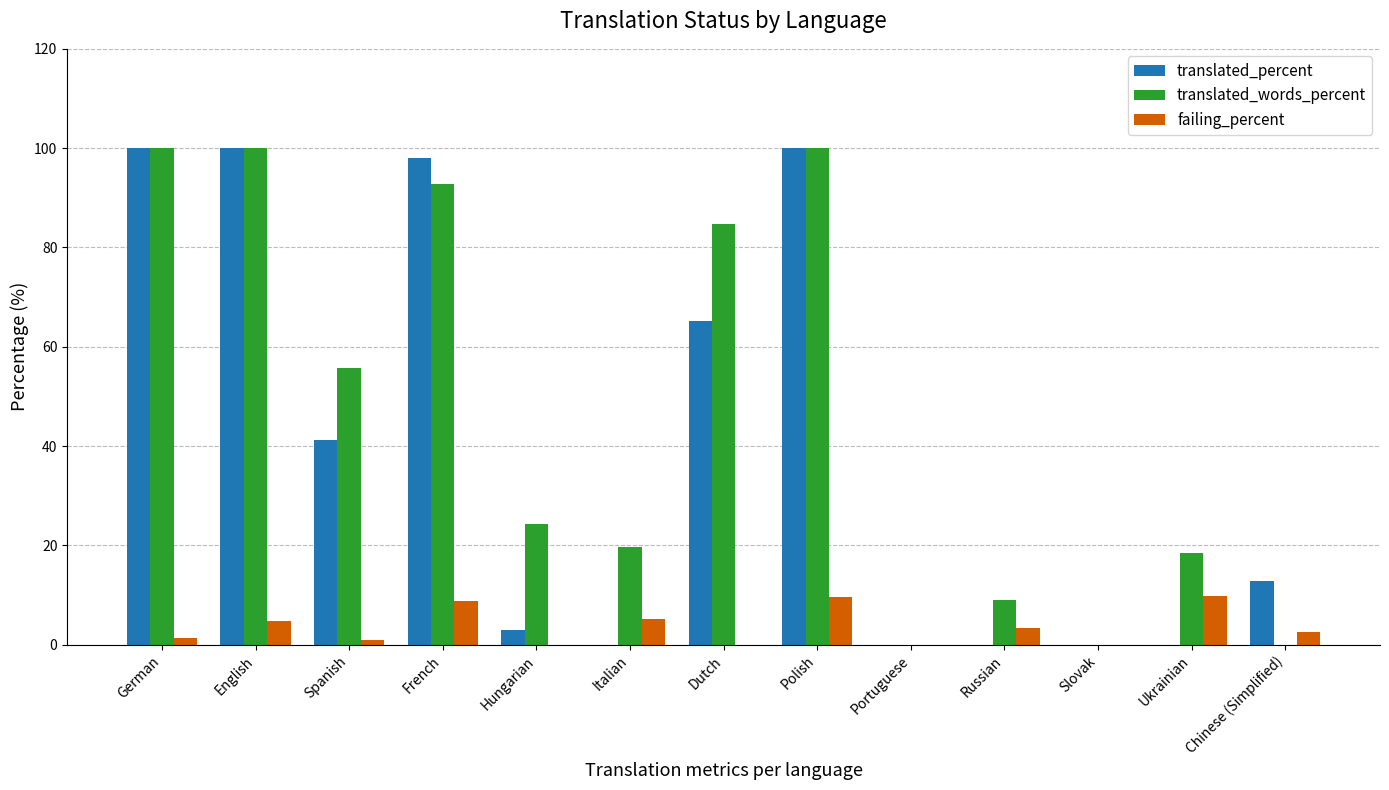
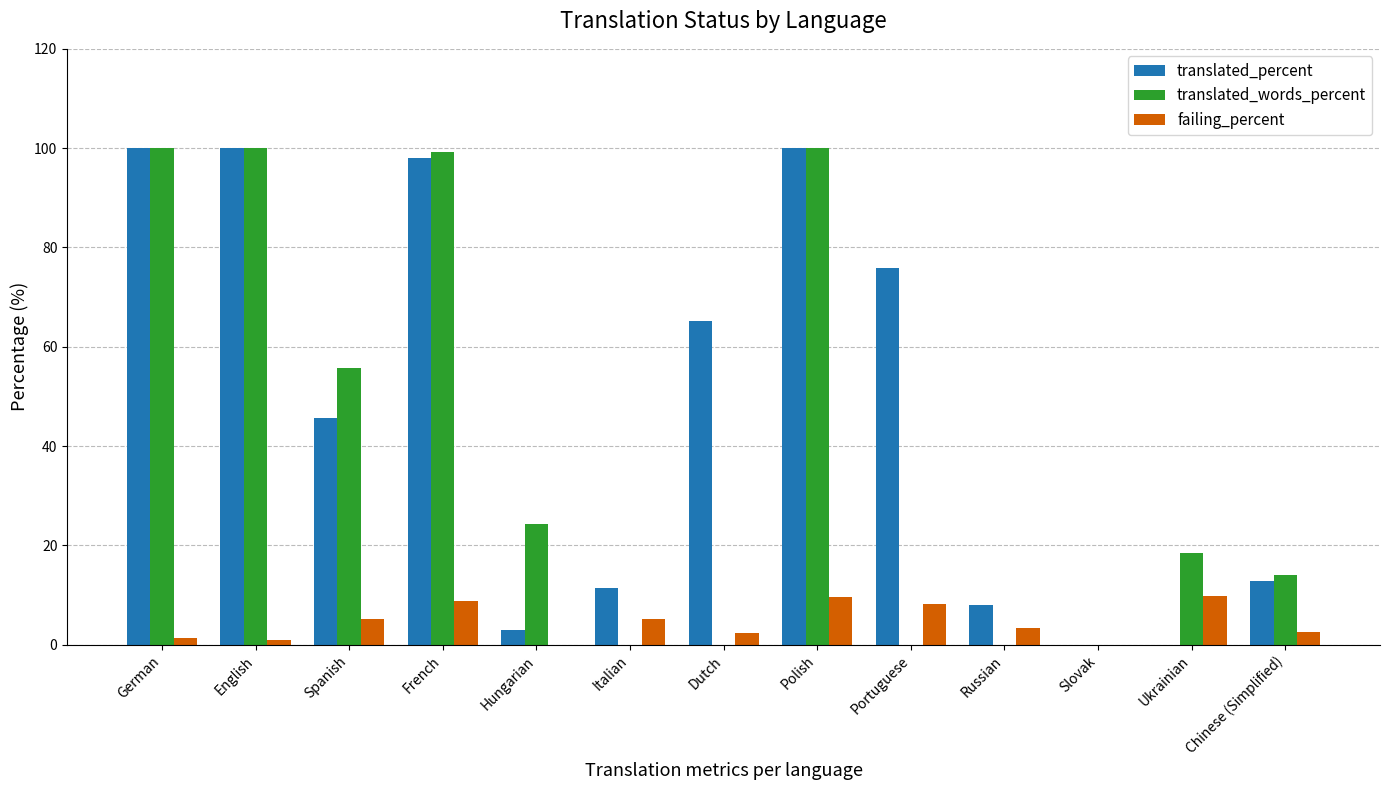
  {
    "translated_percent": {
      "German": 100,
      "English": 100,
-     "Spanish": 41,
+     "Spanish": 46,
      "French": 98,
      "Hungarian": 3,
-     "Italian": 0,
+     "Italian": 12,
      "Dutch": 65,
      "Polish": 100,
-     "Portuguese": 0,
-     "Russian": 0,
+     "Portuguese": 76,
+     "Russian": 8,
      "Slovak": 0,
      "Ukrainian": 0,
      "Chinese (Simplified)": 13
    },
    "translated_words_percent": {
      "German": 100,
      "English": 100,
      "Spanish": 56,
-     "French": 93,
+     "French": 99,
      "Hungarian": 24,
-     "Italian": 20,
-     "Dutch": 85,
+     "Italian": 0,
+     "Dutch": 0,
      "Polish": 100,
      "Portuguese": 0,
-     "Russian": 9,
+     "Russian": 0,
      "Slovak": 0,
      "Ukrainian": 19,
-     "Chinese (Simplified)": 0
+     "Chinese (Simplified)": 14
    },
    "failing_percent": {
      "German": 1,
-     "English": 5,
-     "Spanish": 1,
+     "English": 1,
+     "Spanish": 5,
      "French": 9,
      "Hungarian": 0,
      "Italian": 5,
-     "Dutch": 0,
+     "Dutch": 2,
      "Polish": 10,
-     "Portuguese": 0,
+     "Portuguese": 8,
      "Russian": 3,
      "Slovak": 0,
      "Ukrainian": 10,
      "Chinese (Simplified)": 3
    }
  }
